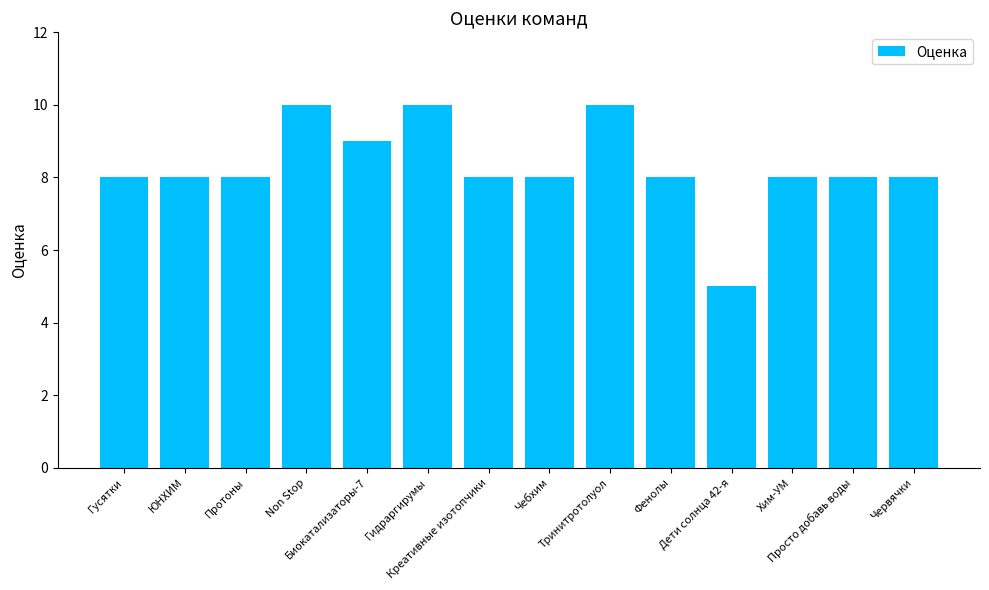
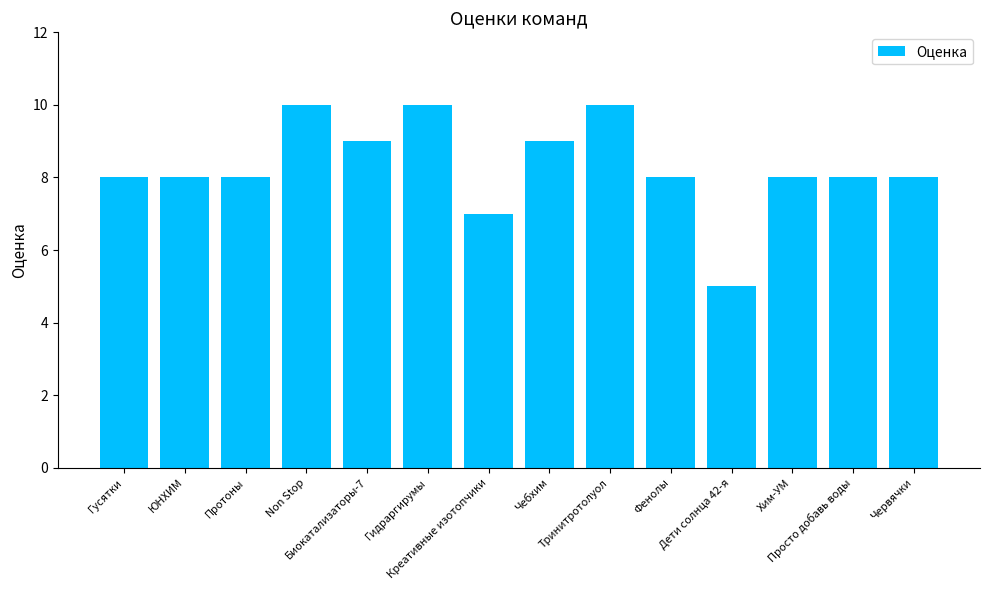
  {
    "Гусятки": 8,
    "ЮНХИМ": 8,
    "Протоны": 8,
    "Non Stop": 10,
    "Биокатализаторы-7": 9,
    "Гидраргирумы": 10,
-   "Креативные изотопчики": 8,
-   "Чебхим": 8,
+   "Креативные изотопчики": 7,
+   "Чебхим": 9,
    "Тринитротолуол": 10,
    "Фенолы": 8,
    "Дети солнца 42-я": 5,
    "Хим-УМ": 8,
    "Просто добавь воды": 8,
    "Червячки": 8
  }
